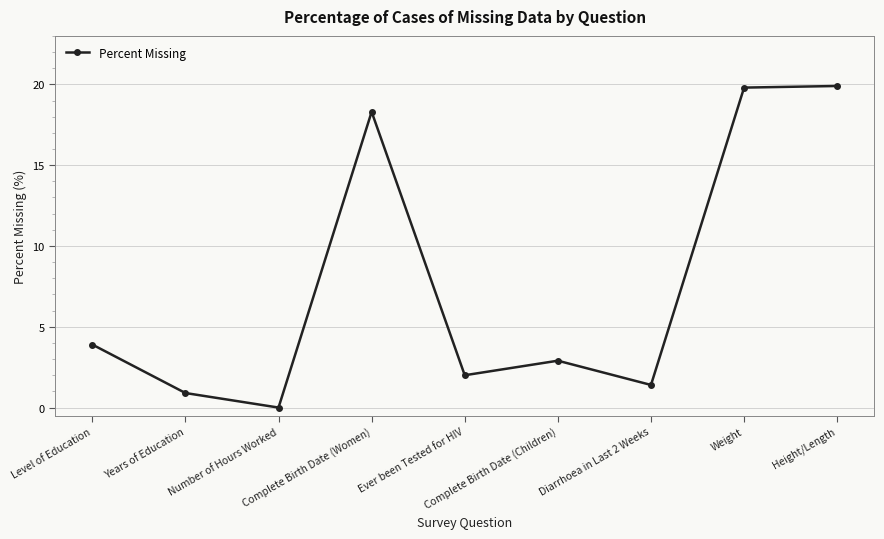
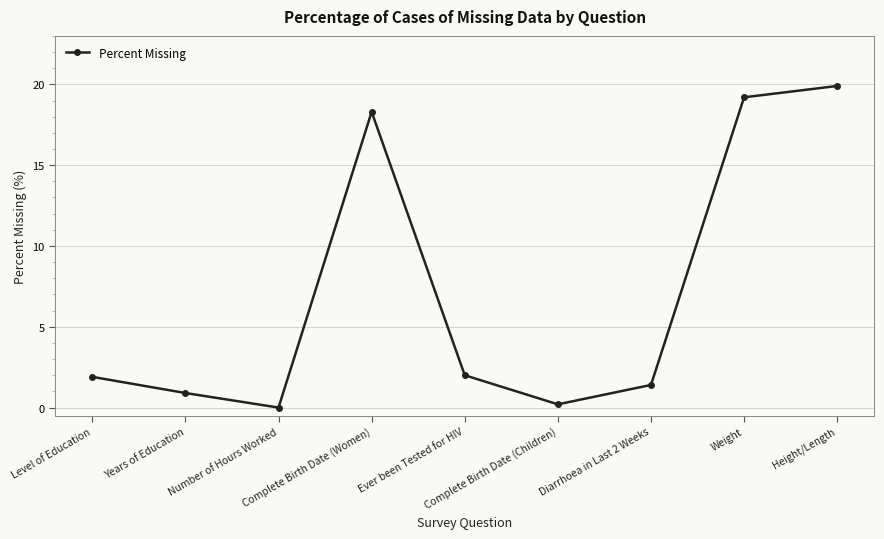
  {
-   "Level of Education": 3.9,
+   "Level of Education": 1.9,
    "Years of Education": 0.9,
    "Number of Hours Worked": 0.0,
    "Complete Birth Date (Women)": 18.3,
    "Ever been Tested for HIV": 2.0,
-   "Complete Birth Date (Children)": 2.9,
+   "Complete Birth Date (Children)": 0.2,
    "Diarrhoea in Last 2 Weeks": 1.4,
-   "Weight": 19.8,
+   "Weight": 19.2,
    "Height/Length": 19.9
  }
